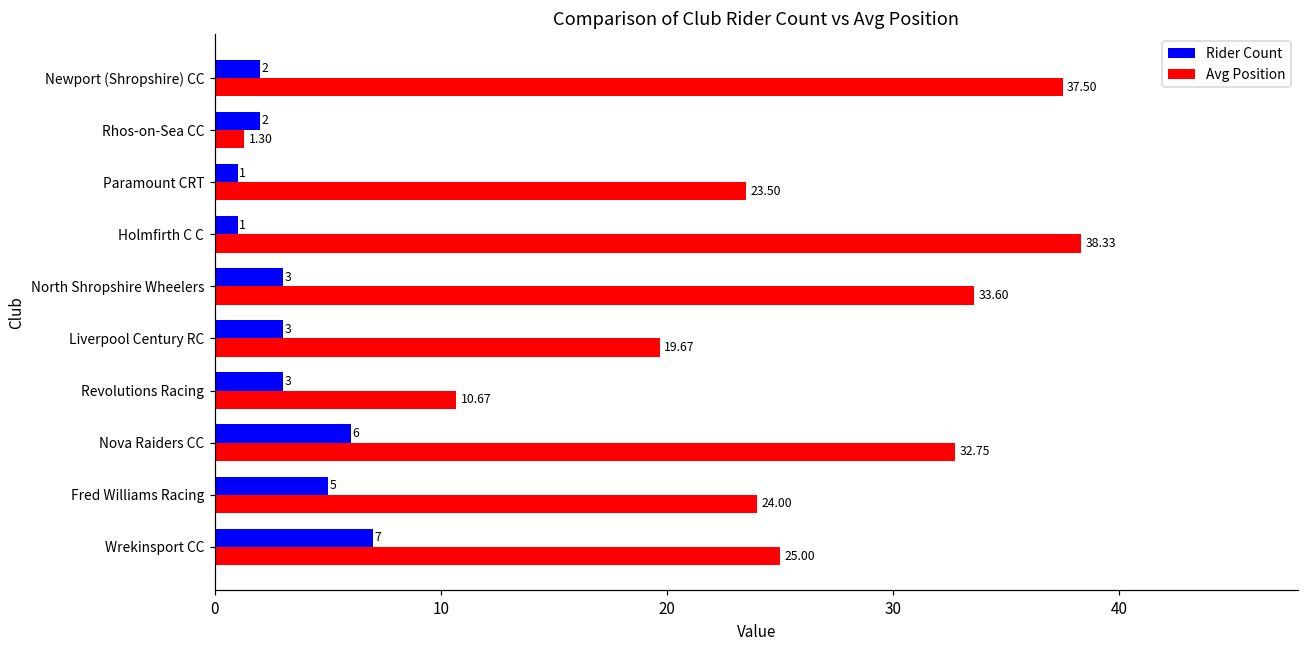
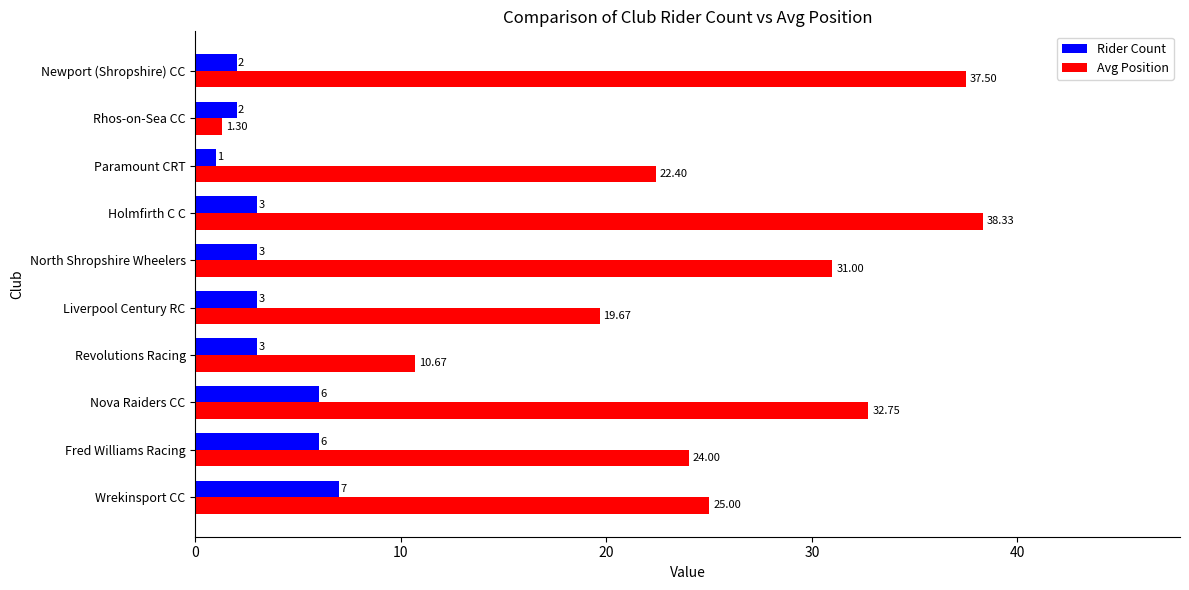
  {
    "Rider Count": {
      "Newport (Shropshire) CC": 2,
      "Rhos-on-Sea CC": 2,
      "Paramount CRT": 1,
-     "Holmfirth C C": 1,
+     "Holmfirth C C": 3,
      "North Shropshire Wheelers": 3,
      "Liverpool Century RC": 3,
      "Revolutions Racing": 3,
      "Nova Raiders CC": 6,
-     "Fred Williams Racing": 5,
+     "Fred Williams Racing": 6,
      "Wrekinsport CC": 7
    },
    "Avg Position": {
      "Newport (Shropshire) CC": 37.50,
      "Rhos-on-Sea CC": 1.30,
-     "Paramount CRT": 23.50,
+     "Paramount CRT": 22.40,
      "Holmfirth C C": 38.33,
-     "North Shropshire Wheelers": 33.60,
+     "North Shropshire Wheelers": 31.00,
      "Liverpool Century RC": 19.67,
      "Revolutions Racing": 10.67,
      "Nova Raiders CC": 32.75,
      "Fred Williams Racing": 24.00,
      "Wrekinsport CC": 25.00
    }
  }
